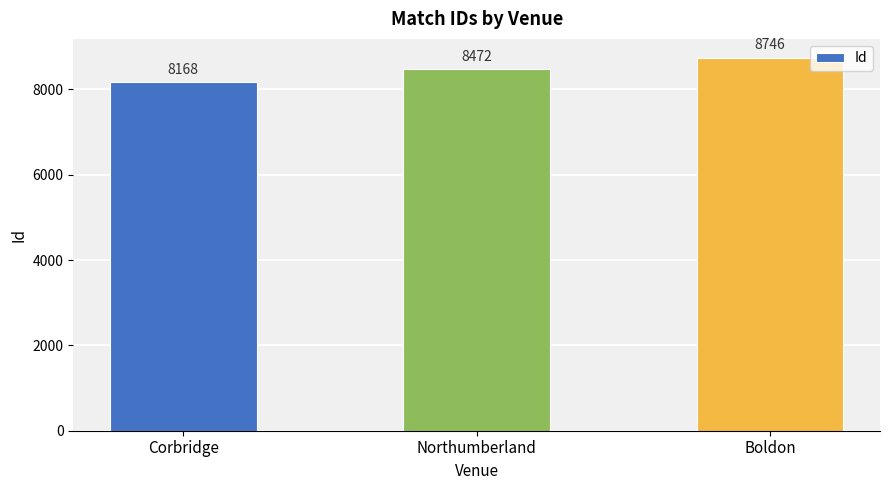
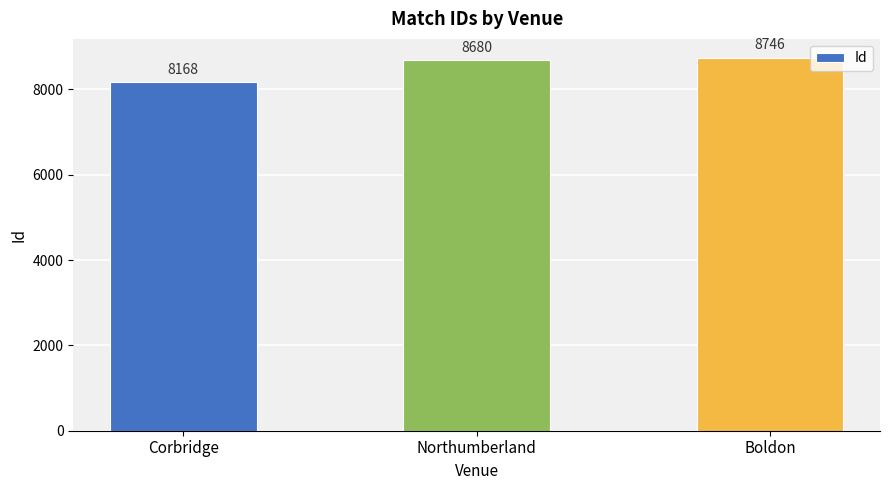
  {
    "Corbridge": 8168,
-   "Northumberland": 8472,
+   "Northumberland": 8680,
    "Boldon": 8746
  }
